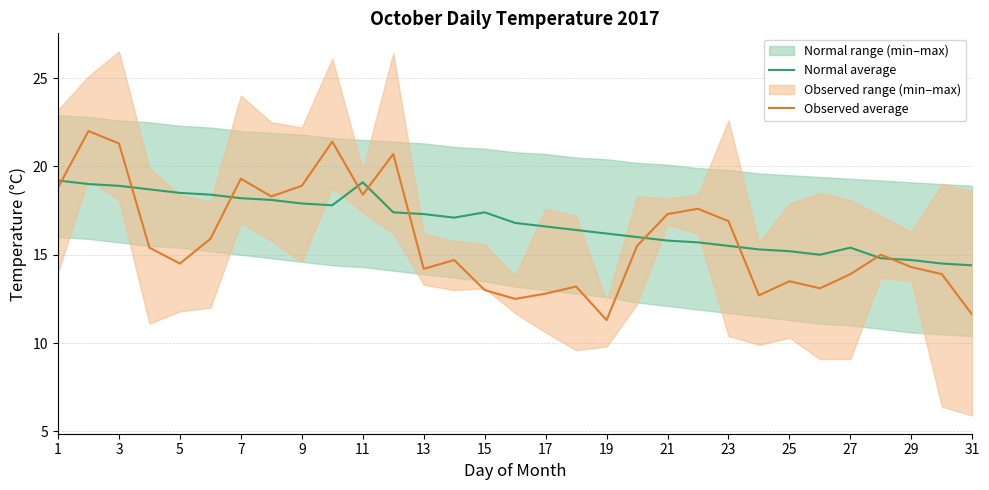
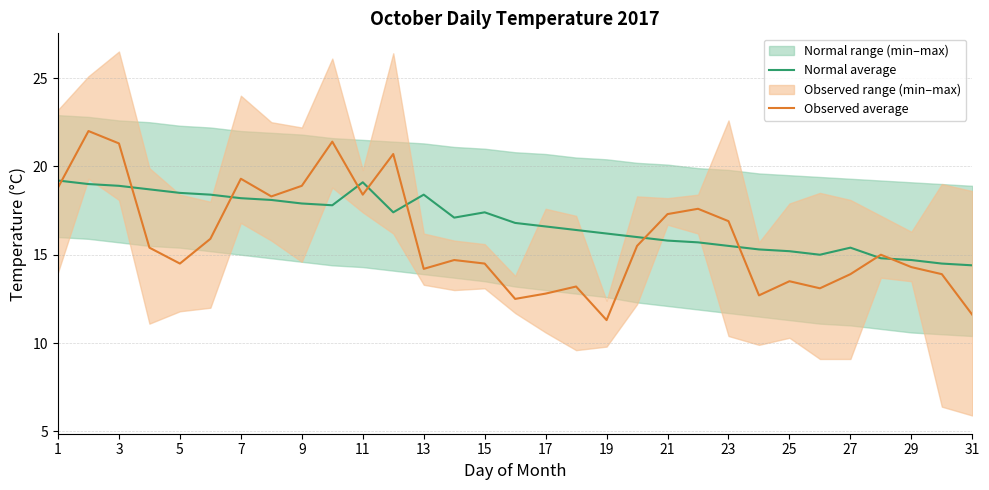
  {
    "Normal average": {
      "1": 19.2,
      "3": 18.9,
      "7": 18.2,
      "9": 17.9,
      "11": 19.1,
-     "13": 17.3,
+     "13": 18.4,
      "15": 17.4,
      "17": 16.6,
      "19": 16.2,
      "21": 15.8,
      "23": 15.5,
      "25": 15.2,
      "27": 15.4,
      "29": 14.7,
      "31": 14.4
    },
    "Observed average": {
      "1": 18.8,
      "3": 21.3,
      "5": 14.5,
      "7": 19.3,
      "9": 18.9,
      "11": 18.4,
      "13": 14.2,
-     "15": 13.0,
+     "15": 14.5,
      "17": 12.8,
      "19": 11.3,
      "21": 17.3,
      "23": 16.9,
      "25": 13.5,
      "27": 13.9,
      "29": 14.3,
      "31": 11.6
    }
  }
